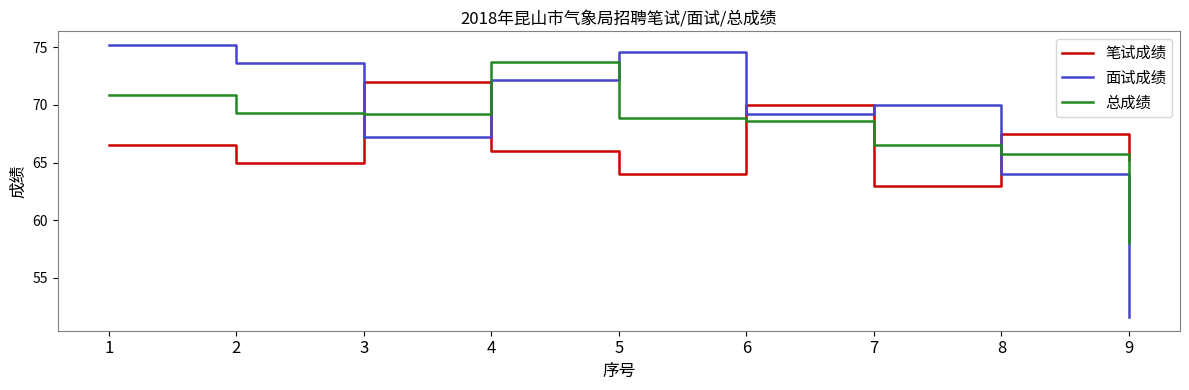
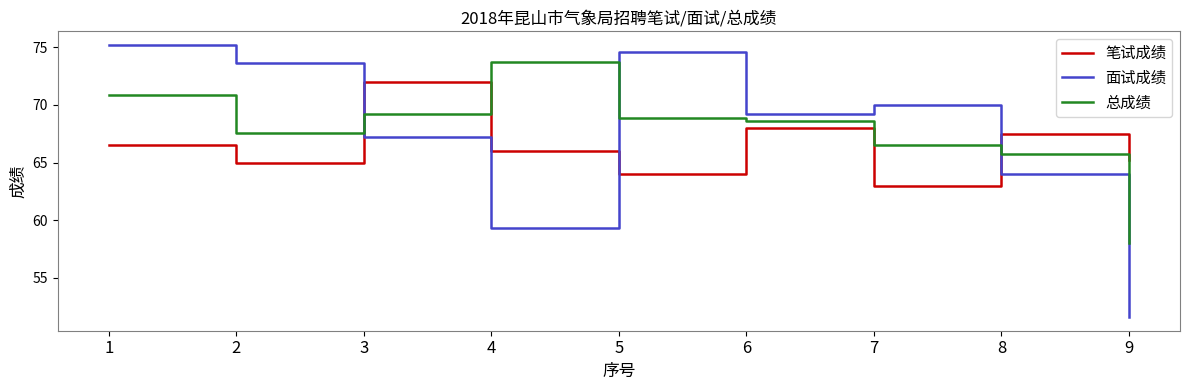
  {
    "笔试成绩": {
      "1": 66.5,
      "2": 65,
      "3": 72,
      "4": 66,
      "5": 64,
-     "6": 70,
+     "6": 68,
      "7": 63,
      "8": 67.5,
      "9": 65
    },
    "面试成绩": {
      "1": 75.2,
      "2": 73.6,
      "3": 67.2,
-     "4": 72.2,
+     "4": 59.3,
      "5": 74.6,
      "6": 69.2,
      "7": 70.0,
      "8": 64.0,
      "9": 51.6
    },
    "总成绩": {
      "1": 70.9,
-     "2": 69.3,
+     "2": 67.6,
      "3": 69.2,
      "4": 73.7,
      "5": 68.9,
      "6": 68.6,
      "7": 66.5,
      "8": 65.8,
      "9": 58.1
    }
  }
